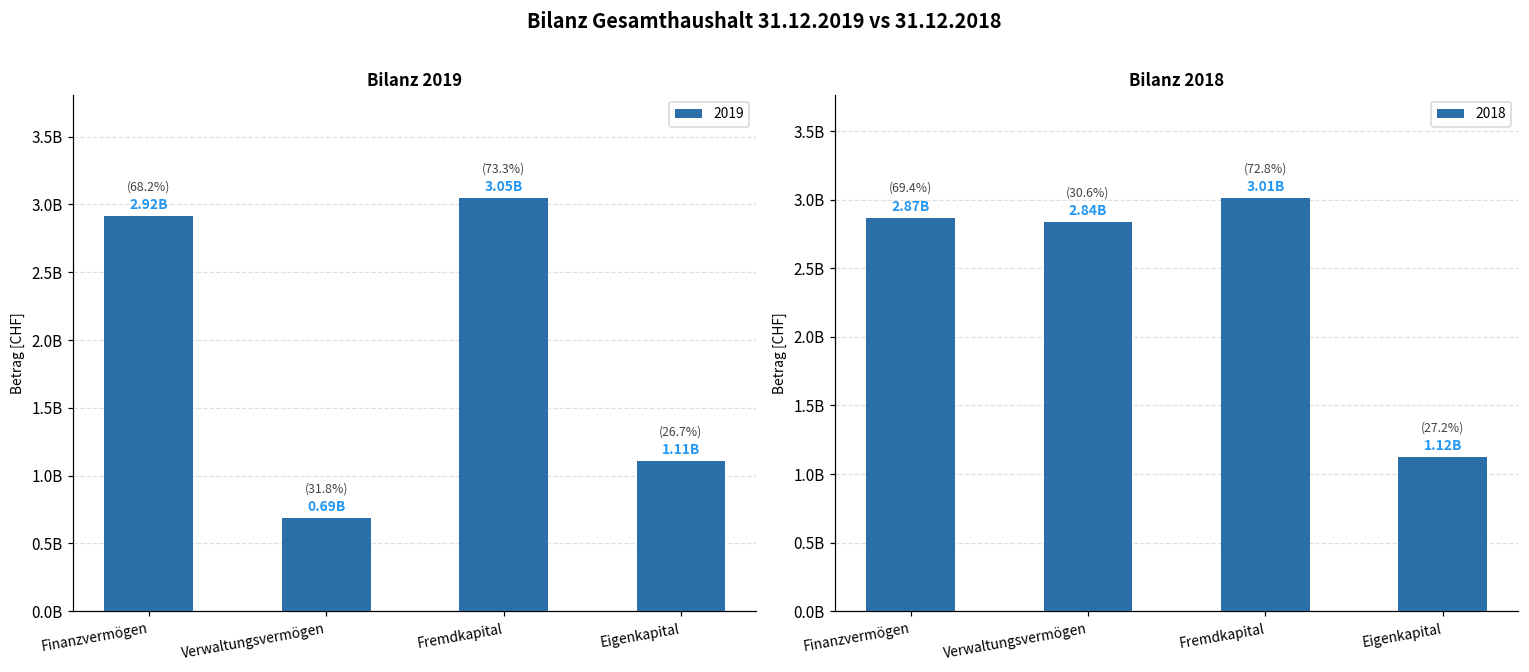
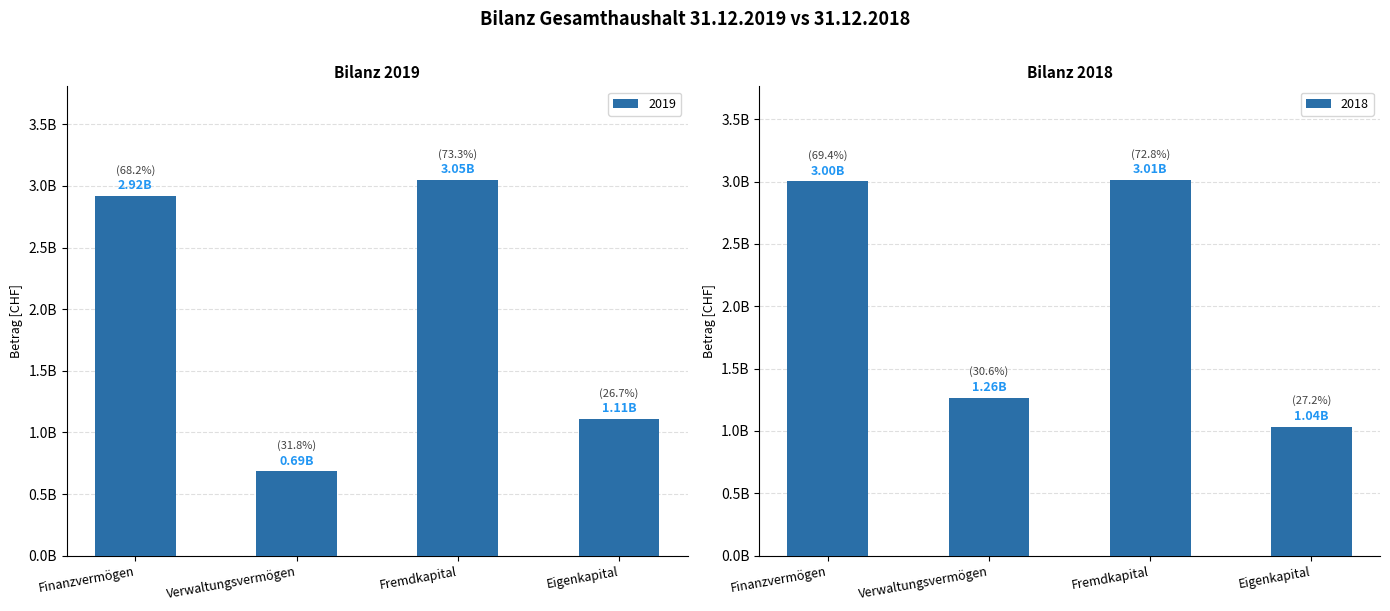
  {
    "Bilanz 2019": {
      "Finanzvermögen": "2.92B",
      "Verwaltungsvermögen": "0.69B",
      "Fremdkapital": "3.05B",
      "Eigenkapital": "1.11B"
    },
    "Bilanz 2018": {
-     "Finanzvermögen": "2.87B",
-     "Verwaltungsvermögen": "2.84B",
+     "Finanzvermögen": "3.00B",
+     "Verwaltungsvermögen": "1.26B",
      "Fremdkapital": "3.01B",
-     "Eigenkapital": "1.12B"
+     "Eigenkapital": "1.04B"
    }
  }
